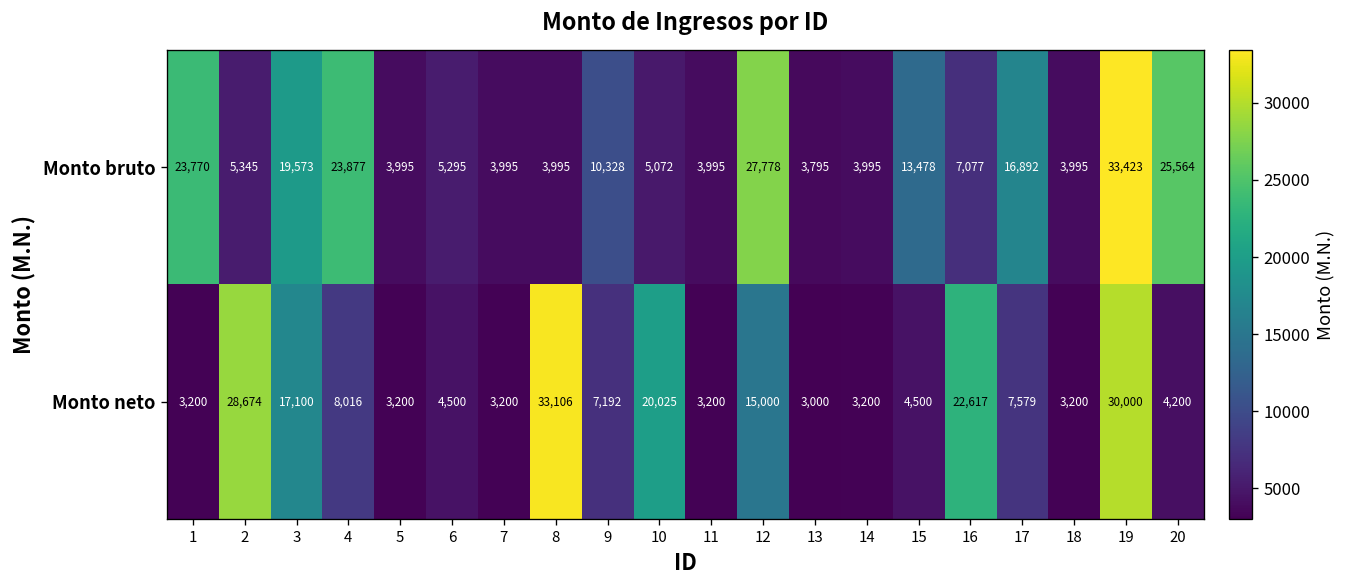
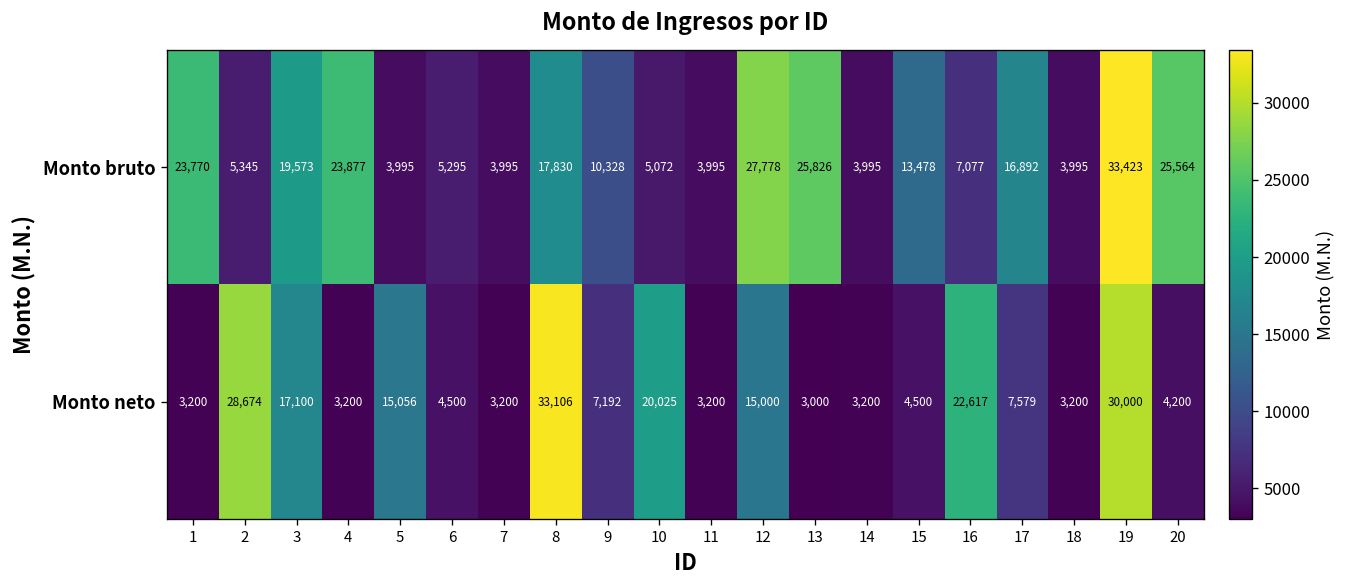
  {
    "Monto bruto": {
      "1": "23,770",
      "2": "5,345",
      "3": "19,573",
      "4": "23,877",
      "5": "3,995",
      "6": "5,295",
      "7": "3,995",
-     "8": "3,995",
+     "8": "17,830",
      "9": "10,328",
      "10": "5,072",
      "11": "3,995",
      "12": "27,778",
-     "13": "3,795",
+     "13": "25,826",
      "14": "3,995",
      "15": "13,478",
      "16": "7,077",
      "17": "16,892",
      "18": "3,995",
      "19": "33,423",
      "20": "25,564"
    },
    "Monto neto": {
      "1": "3,200",
      "2": "28,674",
      "3": "17,100",
-     "4": "8,016",
-     "5": "3,200",
+     "4": "3,200",
+     "5": "15,056",
      "6": "4,500",
      "7": "3,200",
      "8": "33,106",
      "9": "7,192",
      "10": "20,025",
      "11": "3,200",
      "12": "15,000",
      "13": "3,000",
      "14": "3,200",
      "15": "4,500",
      "16": "22,617",
      "17": "7,579",
      "18": "3,200",
      "19": "30,000",
      "20": "4,200"
    }
  }
